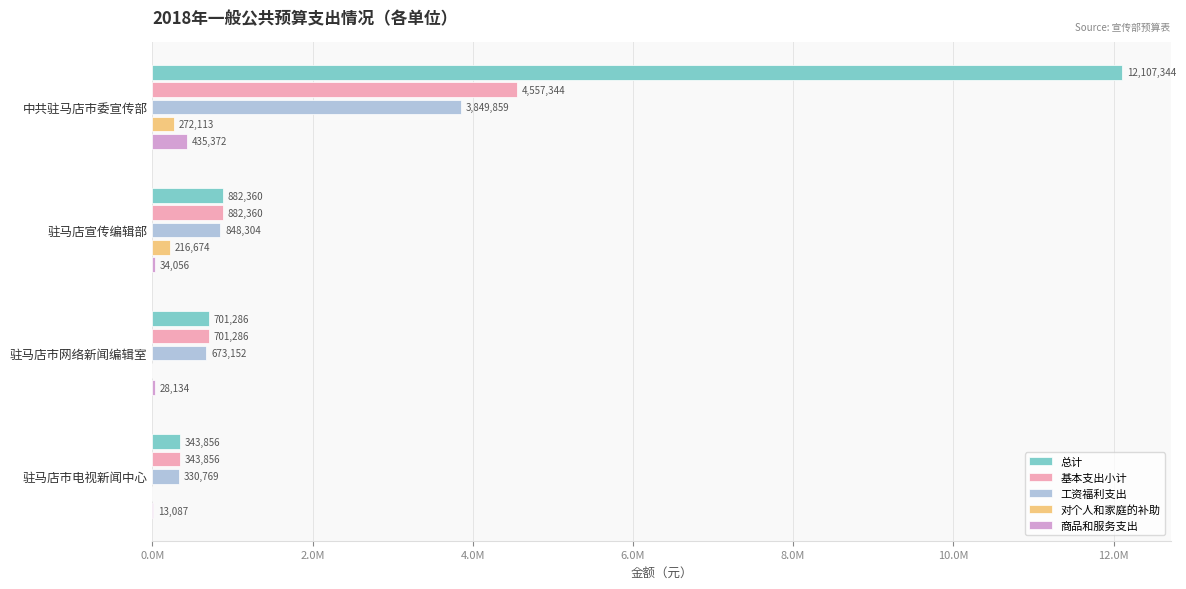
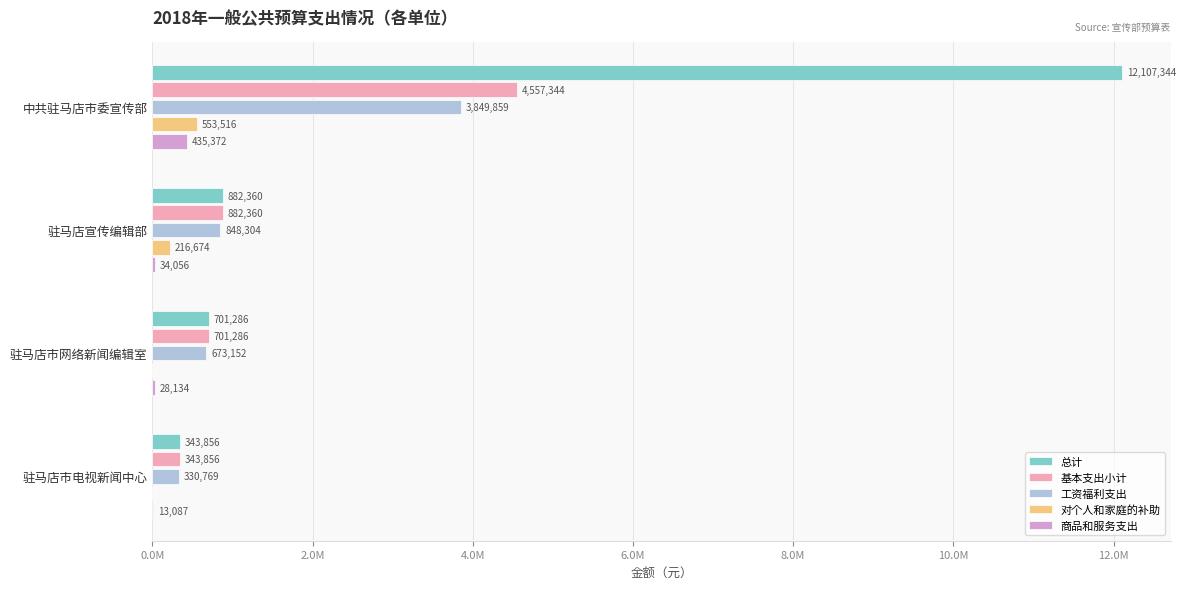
  {
    "对个人和家庭的补助": {
-     "中共驻马店市委宣传部": "272,113",
+     "中共驻马店市委宣传部": "553,516",
      "驻马店宣传编辑部": "216,674"
    }
  }
